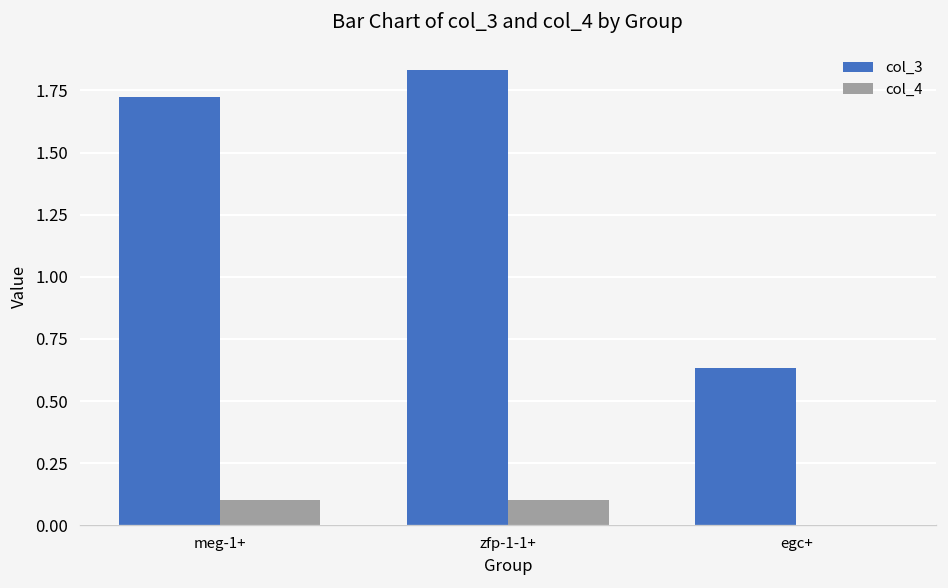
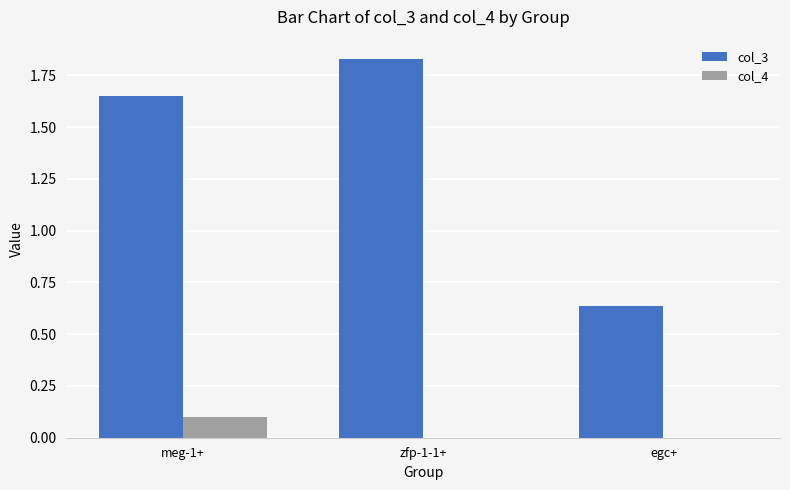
  {
    "col_3": {
-     "meg-1+": 1.72,
+     "meg-1+": 1.65,
      "zfp-1-1+": 1.83,
      "egc+": 0.63
    },
    "col_4": {
      "meg-1+": 0.1,
-     "zfp-1-1+": 0.1
+     "zfp-1-1+": 0.0
    }
  }
